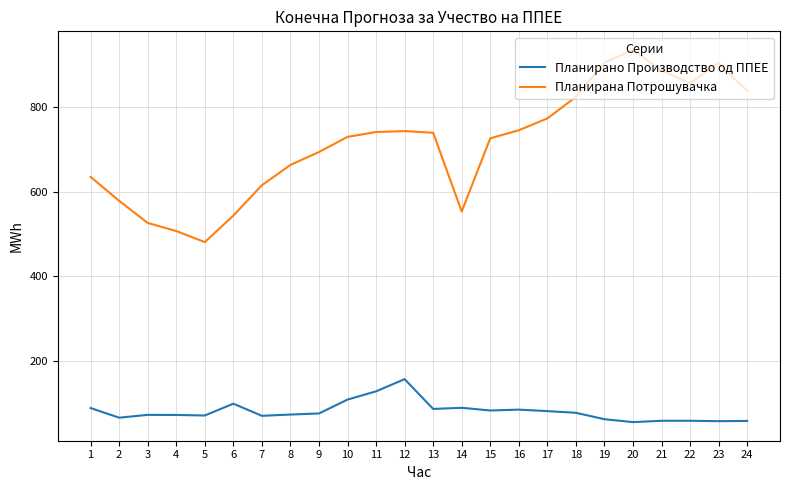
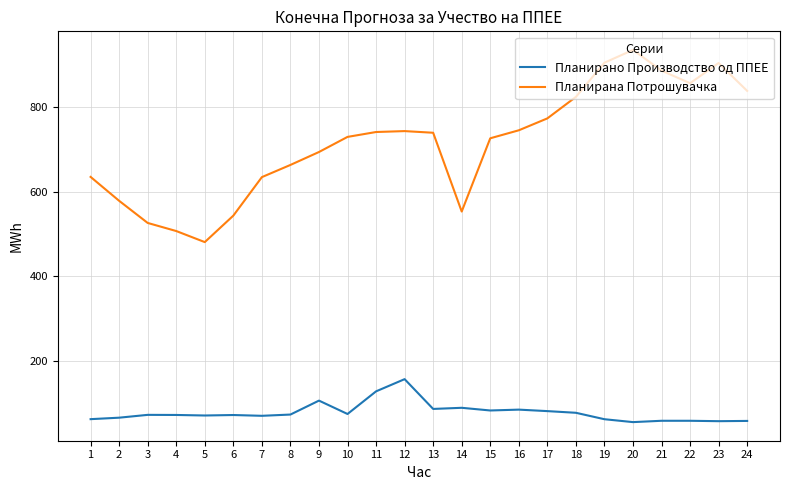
  {
    "Планирано Производство од ППЕЕ": {
-     "1": 90,
+     "1": 60,
      "2": 70,
      "3": 70,
      "4": 70,
      "5": 70,
-     "6": 100,
+     "6": 70,
      "7": 70,
      "8": 70,
-     "9": 80,
-     "10": 110,
+     "9": 110,
+     "10": 70,
      "11": 130,
      "12": 160,
      "13": 90,
      "14": 90,
      "15": 80,
      "16": 80,
      "17": 80,
      "18": 80,
      "19": 60,
      "20": 50,
      "21": 60,
      "22": 60,
      "23": 60,
      "24": 60
    },
    "Планирана Потрошувачка": {
      "1": 630,
      "2": 580,
      "3": 530,
      "4": 510,
      "5": 480,
      "6": 540,
-     "7": 620,
+     "7": 630,
      "8": 660,
      "9": 690,
      "10": 730,
      "11": 740,
      "12": 740,
      "13": 740,
      "14": 550,
      "15": 730,
      "16": 750,
      "17": 770
    }
  }
